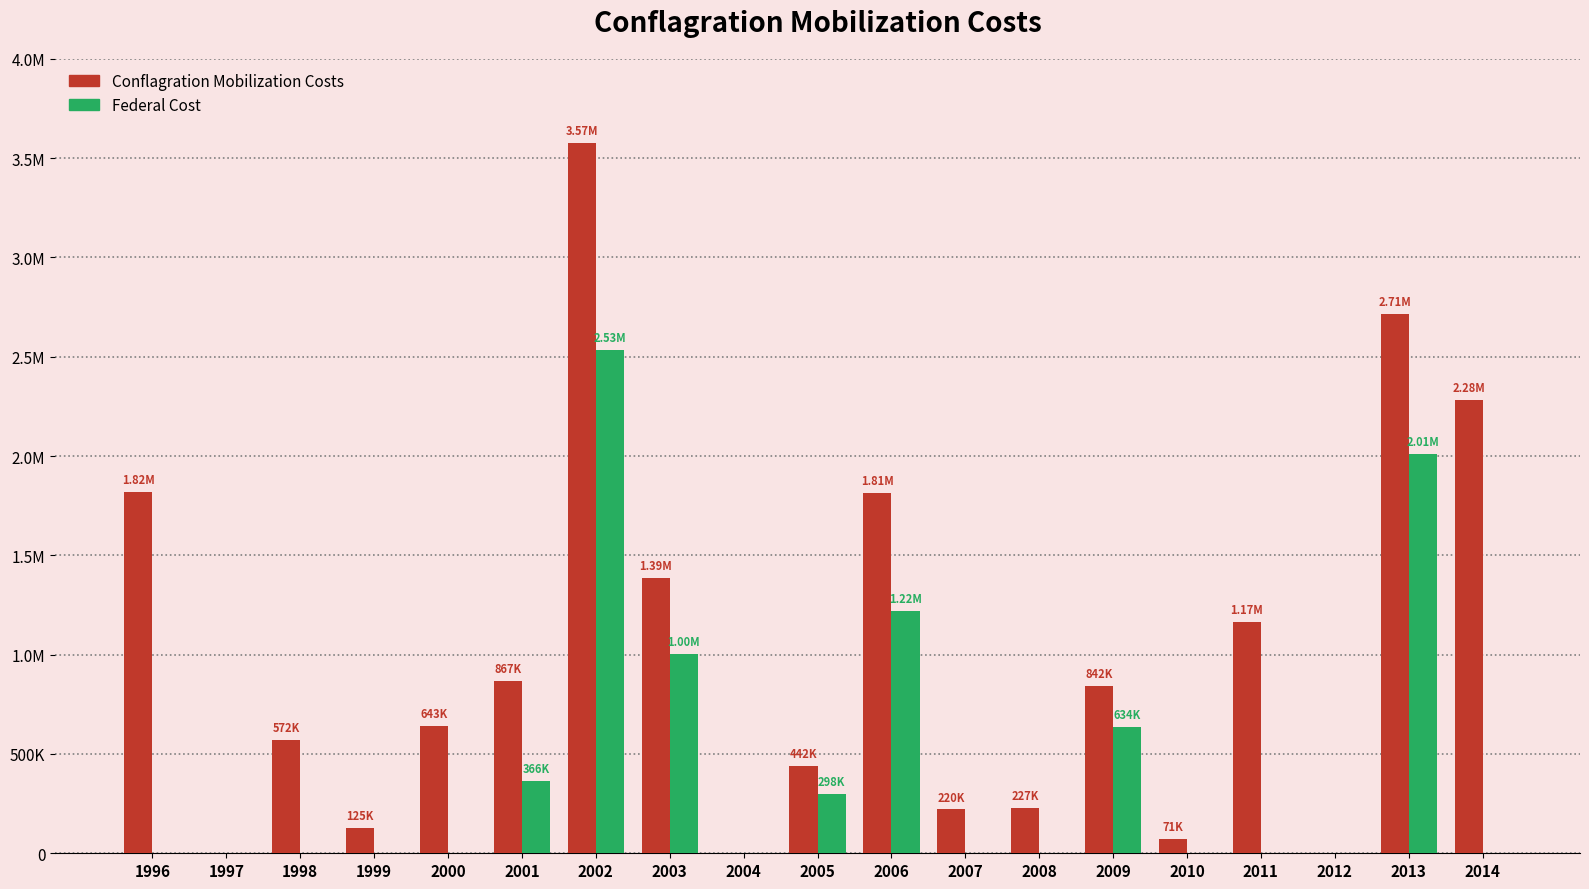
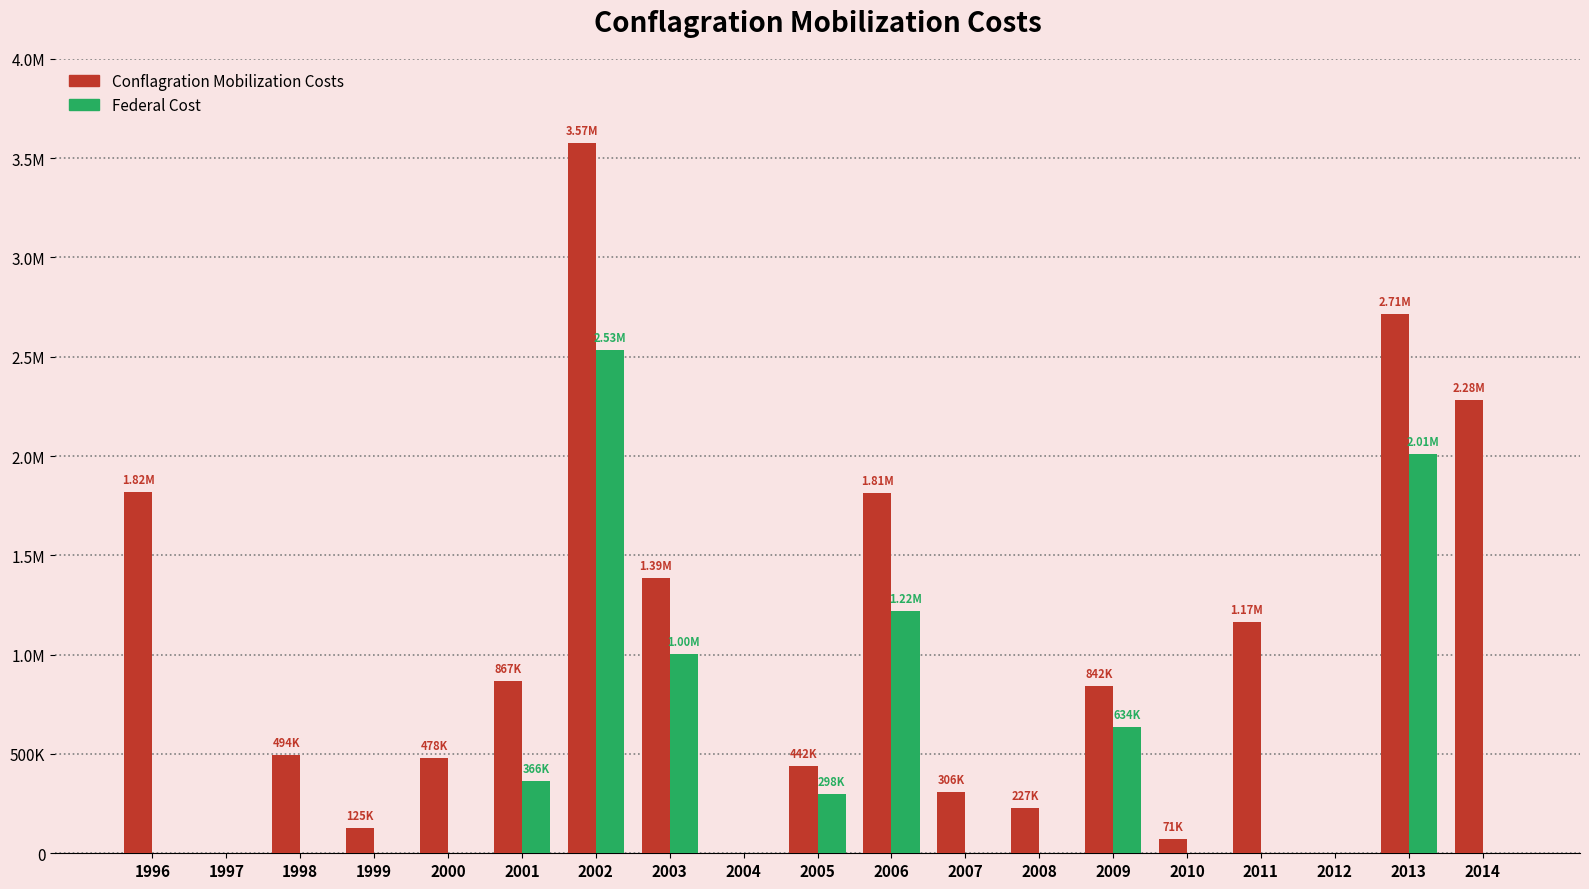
  {
    "Conflagration Mobilization Costs": {
      "1996": "1.82M",
-     "1998": "572K",
+     "1998": "494K",
      "1999": "125K",
-     "2000": "643K",
+     "2000": "478K",
      "2001": "867K",
      "2002": "3.57M",
      "2003": "1.39M",
      "2005": "442K",
      "2006": "1.81M",
-     "2007": "220K",
+     "2007": "306K",
      "2008": "227K",
      "2009": "842K",
      "2010": "71K",
      "2011": "1.17M",
      "2013": "2.71M",
      "2014": "2.28M"
    },
    "Federal Cost": {
      "2001": "366K",
      "2002": "2.53M",
      "2003": "1.00M",
      "2005": "298K",
      "2006": "1.22M",
      "2009": "634K",
      "2013": "2.01M"
    }
  }
